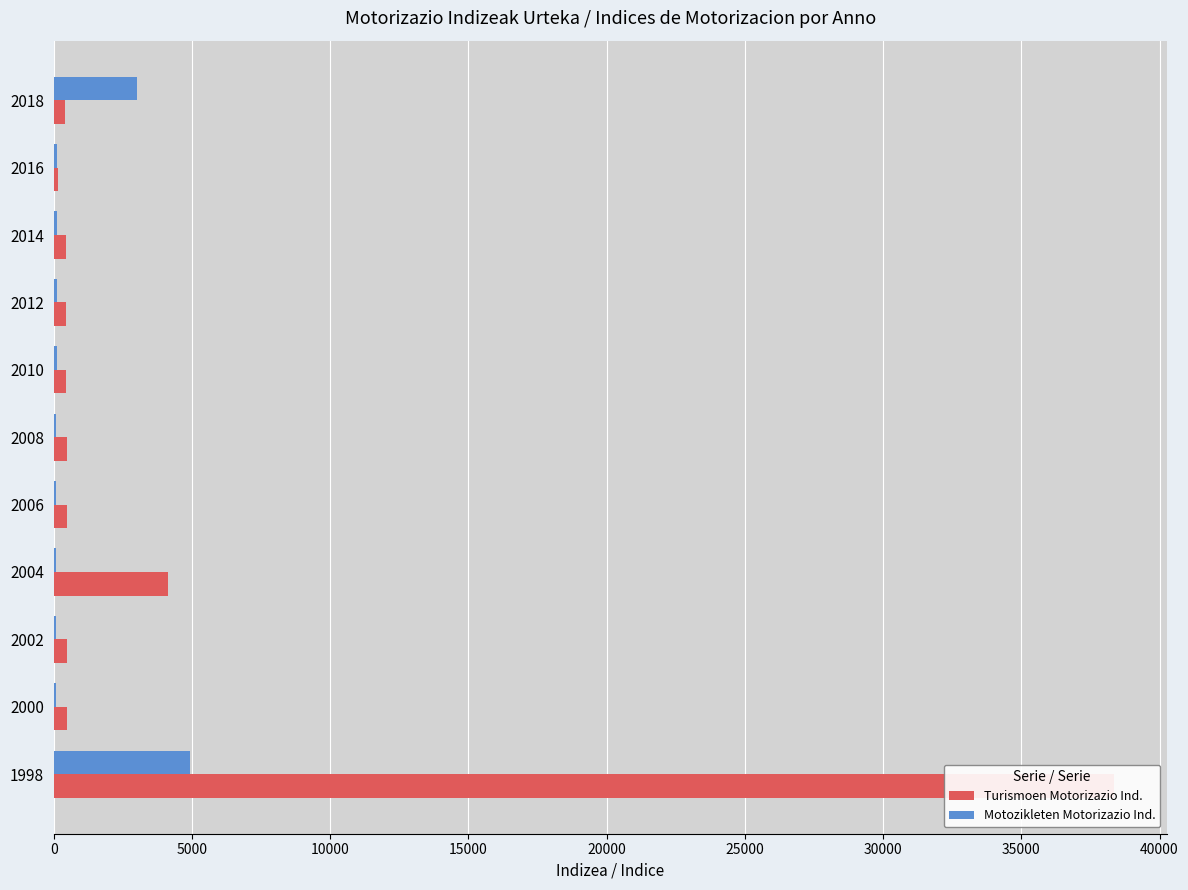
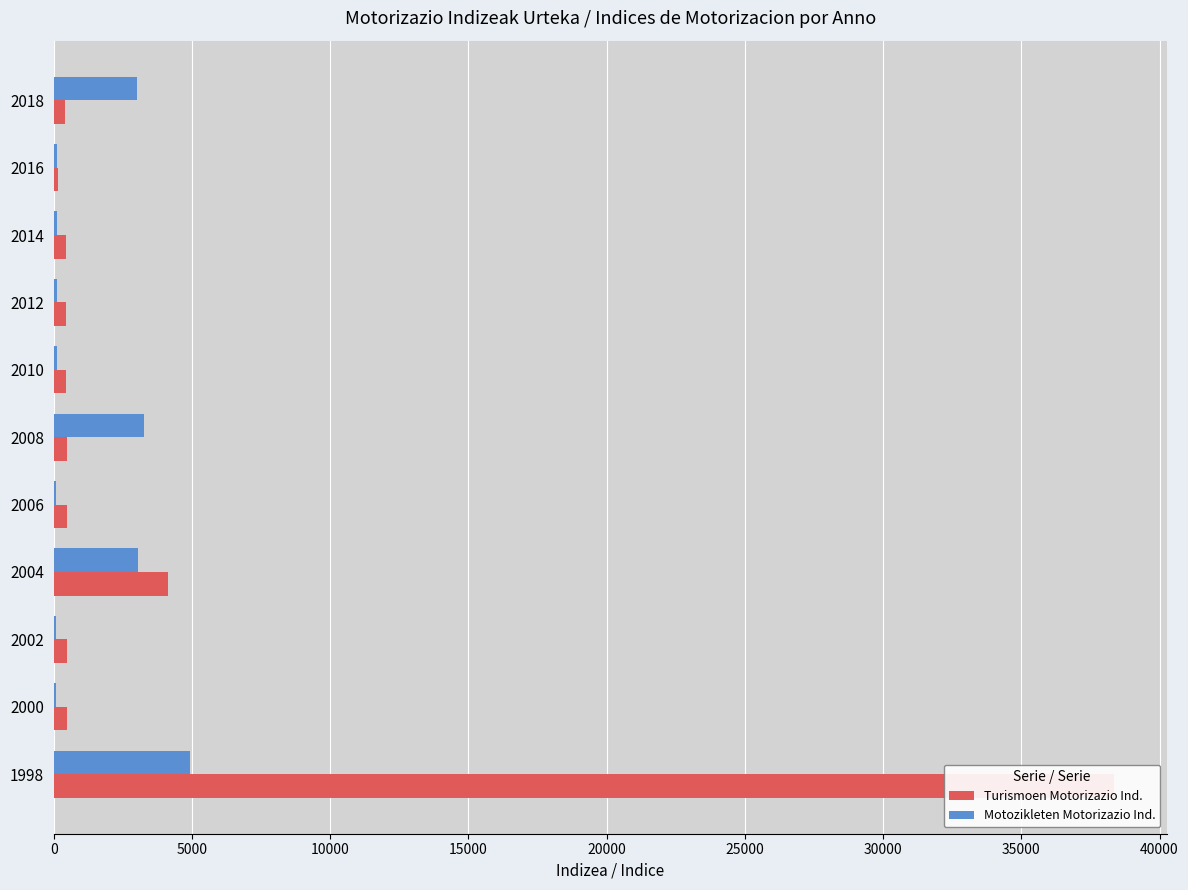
  {
    "Turismoen Motorizazio Ind.": {
      "2018": 400,
      "2016": 200,
      "2014": 400,
      "2012": 400,
      "2010": 500,
      "2008": 500,
      "2006": 500,
      "2004": 4100,
      "2002": 500,
      "2000": 500
    },
    "Motozikleten Motorizazio Ind.": {
      "2018": 3000,
      "2016": 100,
      "2014": 100,
      "2012": 100,
      "2010": 100,
-     "2008": 100,
-     "2004": 100,
+     "2008": 3300,
+     "2004": 3000,
      "1998": 4900
    }
  }
